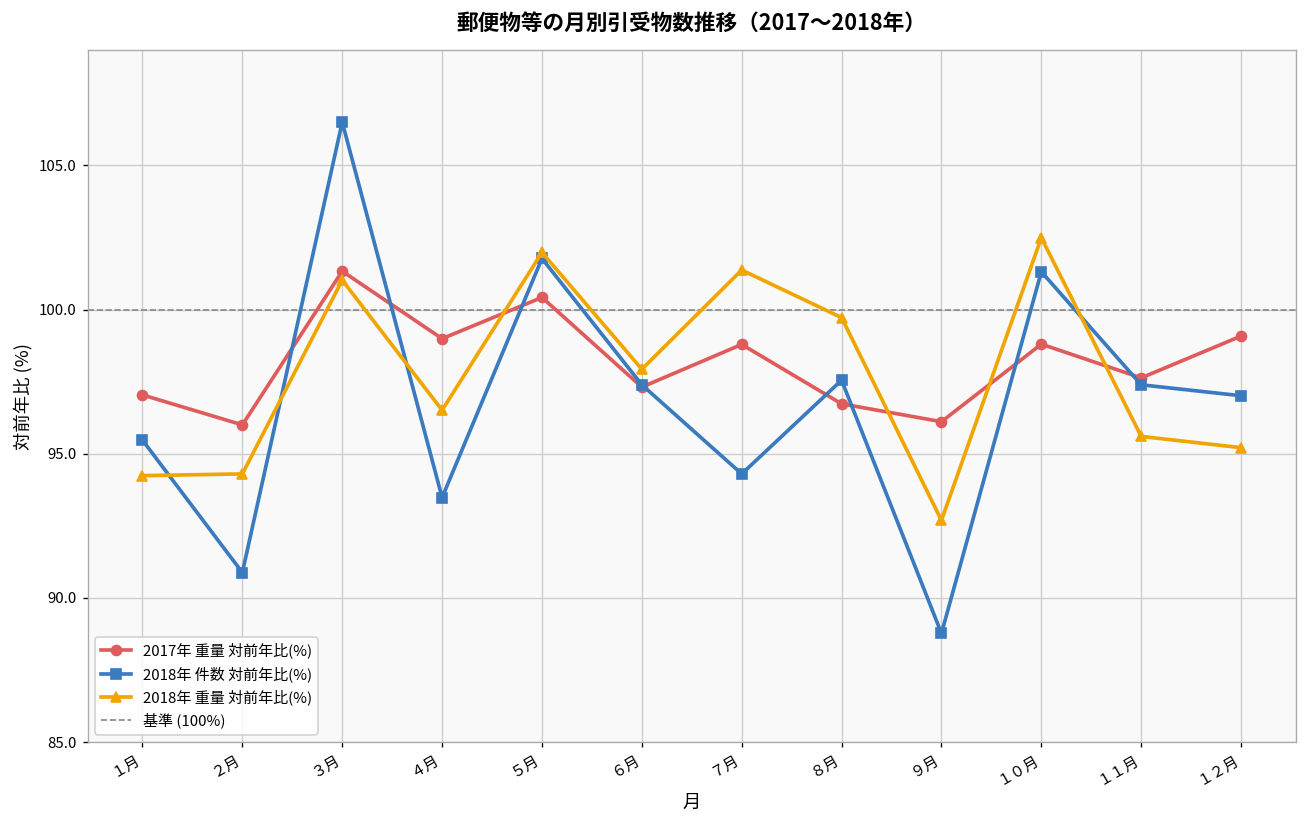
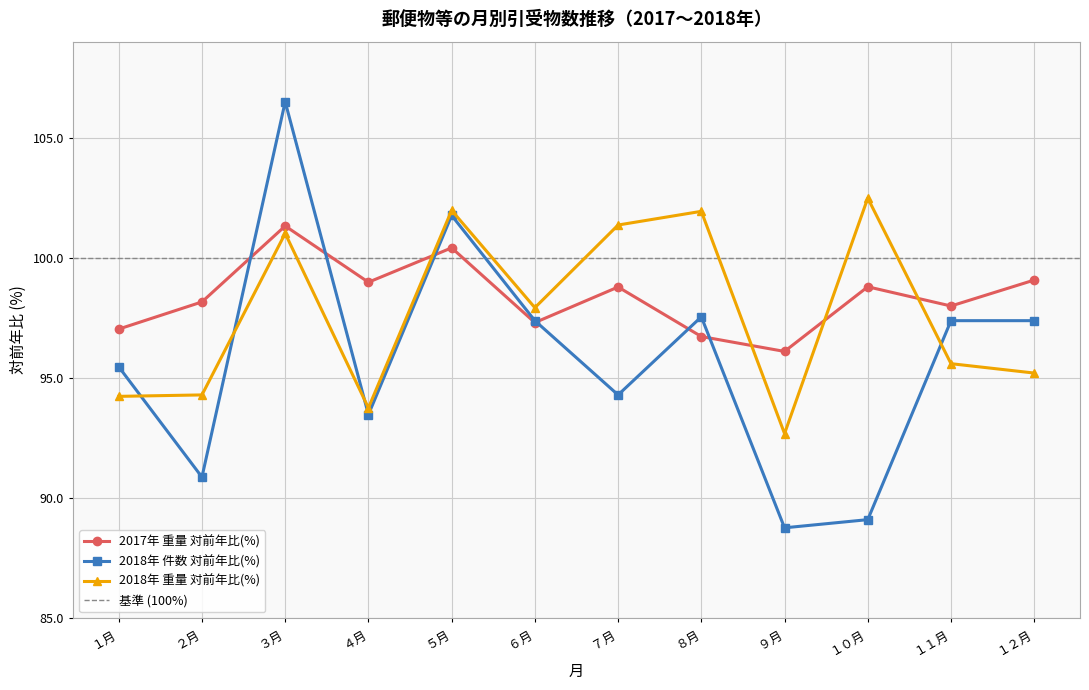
  {
    "2017年 重量 対前年比(%)": {
      "１月": 97.0,
-     "２月": 96.0,
+     "２月": 98.2,
      "３月": 101.3,
      "４月": 99.0,
      "５月": 100.4,
      "７月": 98.8,
      "８月": 96.7,
      "９月": 96.1,
      "１０月": 98.8,
-     "１１月": 97.6,
+     "１１月": 98.0,
      "１２月": 99.1
    },
    "2018年 件数 対前年比(%)": {
      "１月": 95.5,
      "２月": 90.9,
      "３月": 106.5,
      "４月": 93.5,
      "５月": 101.8,
      "７月": 94.3,
      "８月": 97.6,
      "９月": 88.8,
-     "１０月": 101.3,
+     "１０月": 89.1,
      "１１月": 97.4,
-     "１２月": 97.0
+     "１２月": 97.4
    },
    "2018年 重量 対前年比(%)": {
      "１月": 94.2,
      "２月": 94.3,
      "３月": 101.0,
-     "４月": 96.5,
+     "４月": 93.8,
      "５月": 102.0,
      "６月": 97.9,
      "７月": 101.4,
-     "８月": 99.7,
+     "８月": 101.9,
      "９月": 92.7,
      "１０月": 102.5,
      "１１月": 95.6,
      "１２月": 95.2
    }
  }
